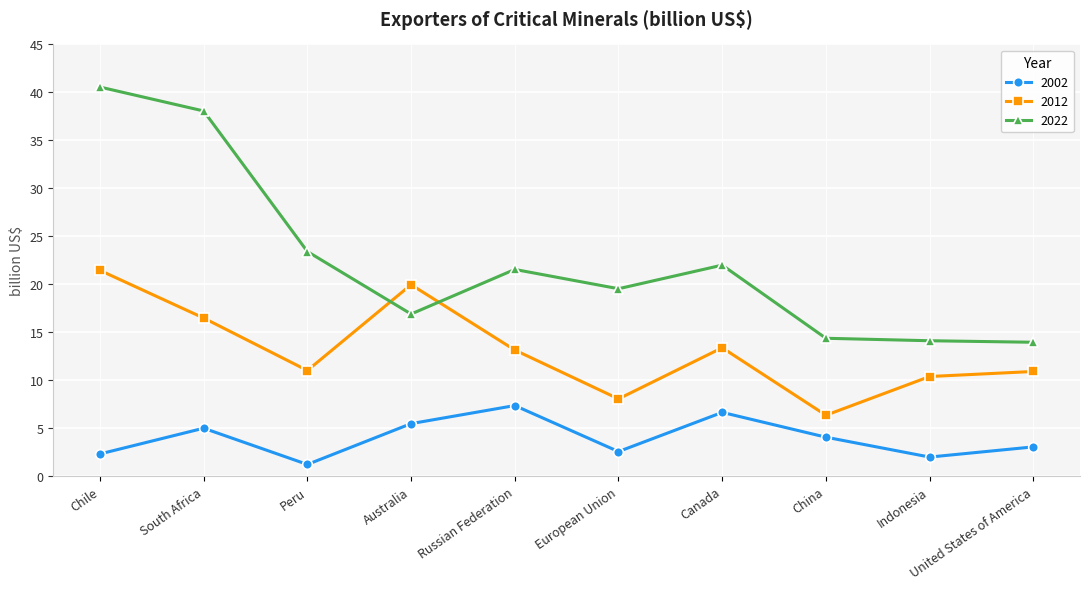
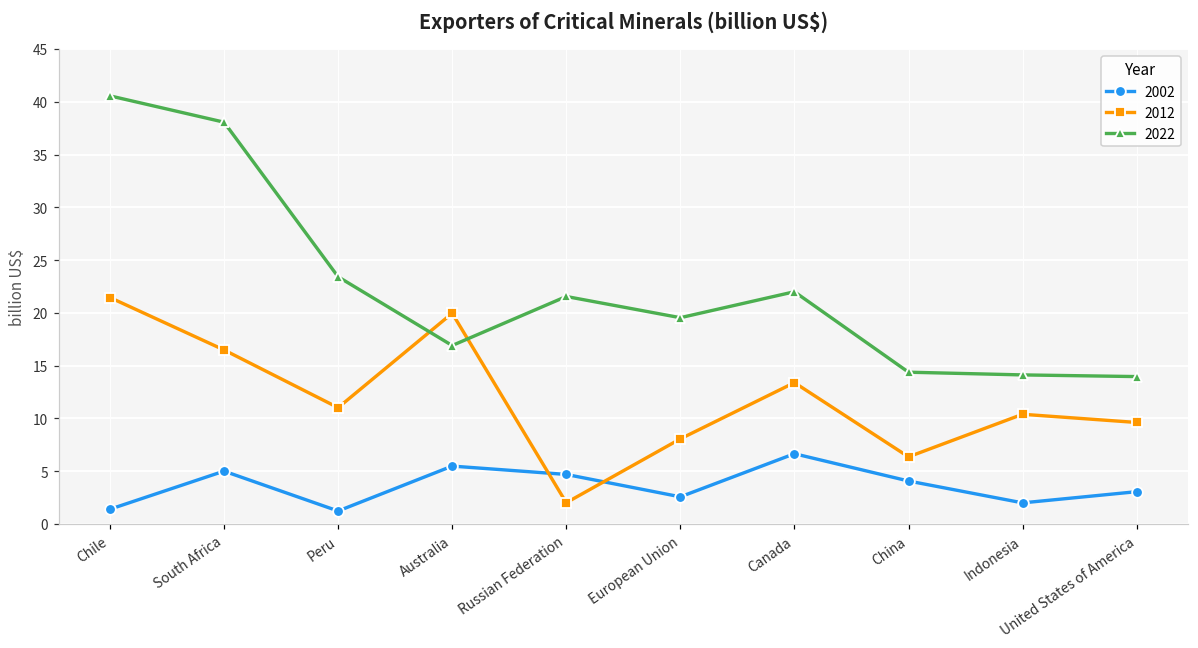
  {
    "2002": {
-     "Chile": 2,
+     "Chile": 1,
      "South Africa": 5,
      "Peru": 1,
      "Australia": 5,
-     "Russian Federation": 7,
+     "Russian Federation": 5,
      "European Union": 3,
      "Canada": 7,
      "China": 4,
      "Indonesia": 2,
      "United States of America": 3
    },
    "2012": {
      "Chile": 21,
      "South Africa": 16,
      "Peru": 11,
      "Australia": 20,
-     "Russian Federation": 13,
+     "Russian Federation": 2,
      "European Union": 8,
      "Canada": 13,
      "China": 6,
      "Indonesia": 10,
-     "United States of America": 11
+     "United States of America": 10
    },
    "2022": {
      "Chile": 41,
      "South Africa": 38,
      "Peru": 23,
      "Australia": 17,
      "Russian Federation": 22,
      "European Union": 20,
      "Canada": 22,
      "China": 14,
      "Indonesia": 14,
      "United States of America": 14
    }
  }
